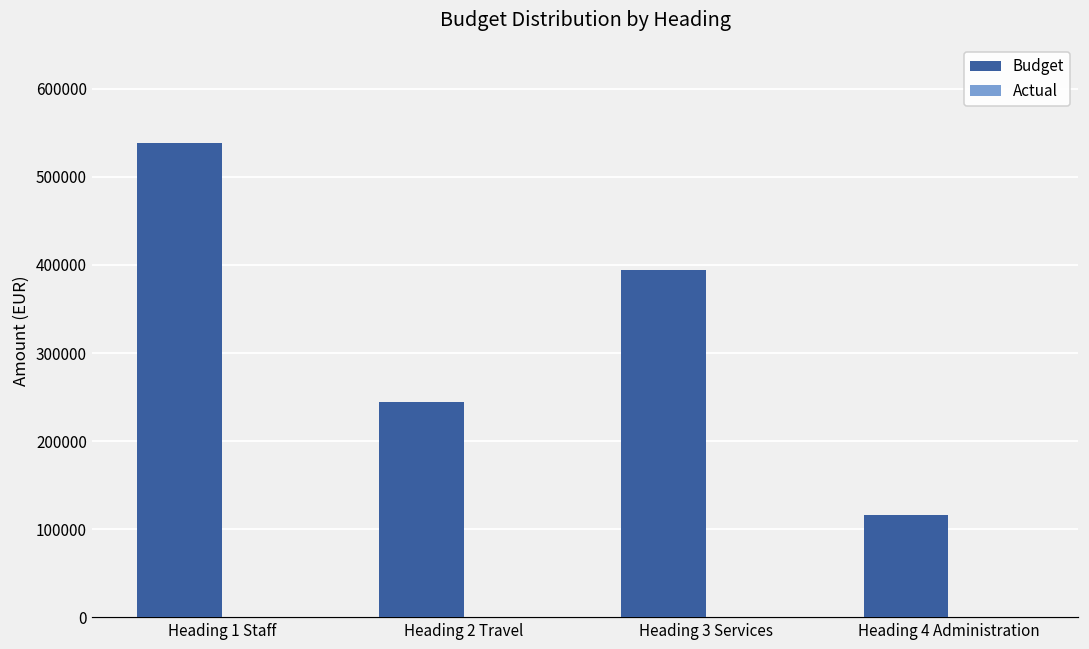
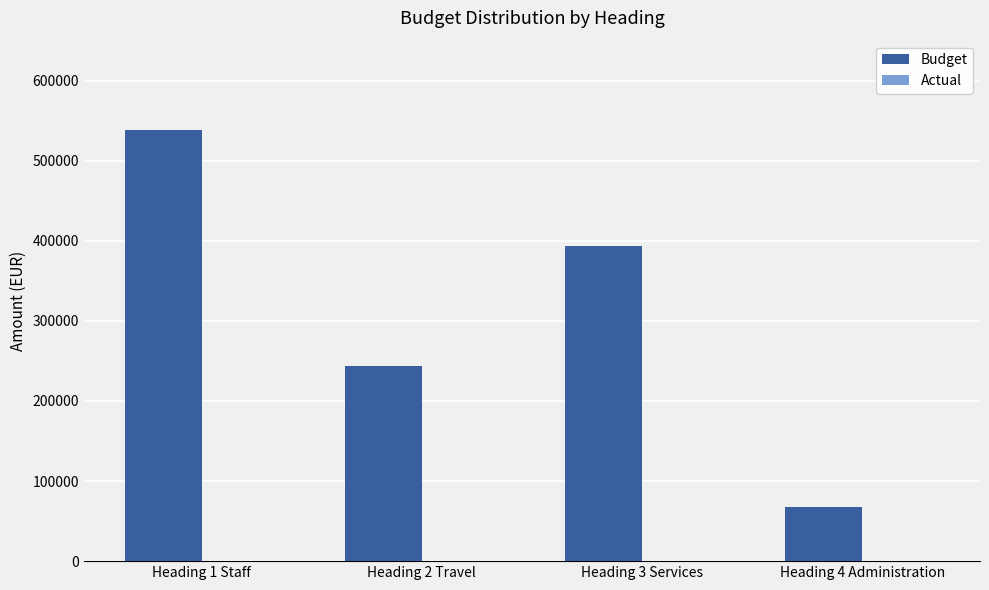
  {
    "Budget": {
      "Heading 1 Staff": 540000,
      "Heading 2 Travel": 240000,
      "Heading 3 Services": 390000,
-     "Heading 4 Administration": 120000
+     "Heading 4 Administration": 70000
    },
    "Actual": {
      "Heading 1 Staff": 0,
      "Heading 2 Travel": 0,
      "Heading 3 Services": 0,
      "Heading 4 Administration": 0
    }
  }
